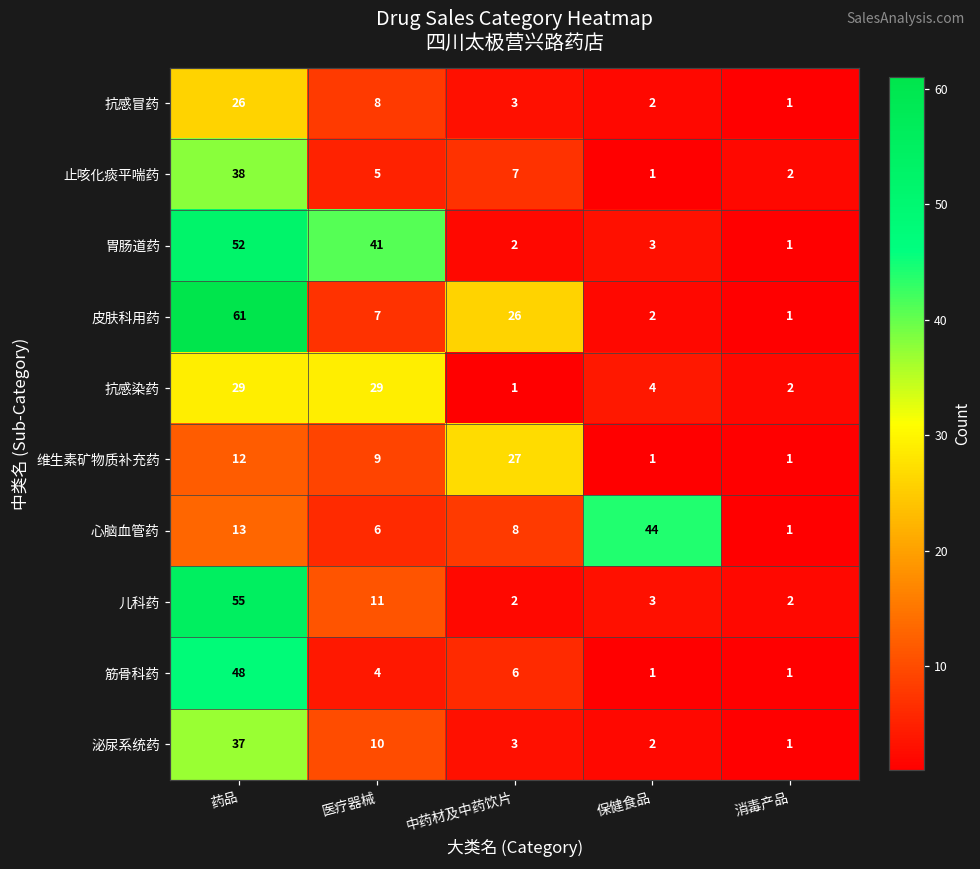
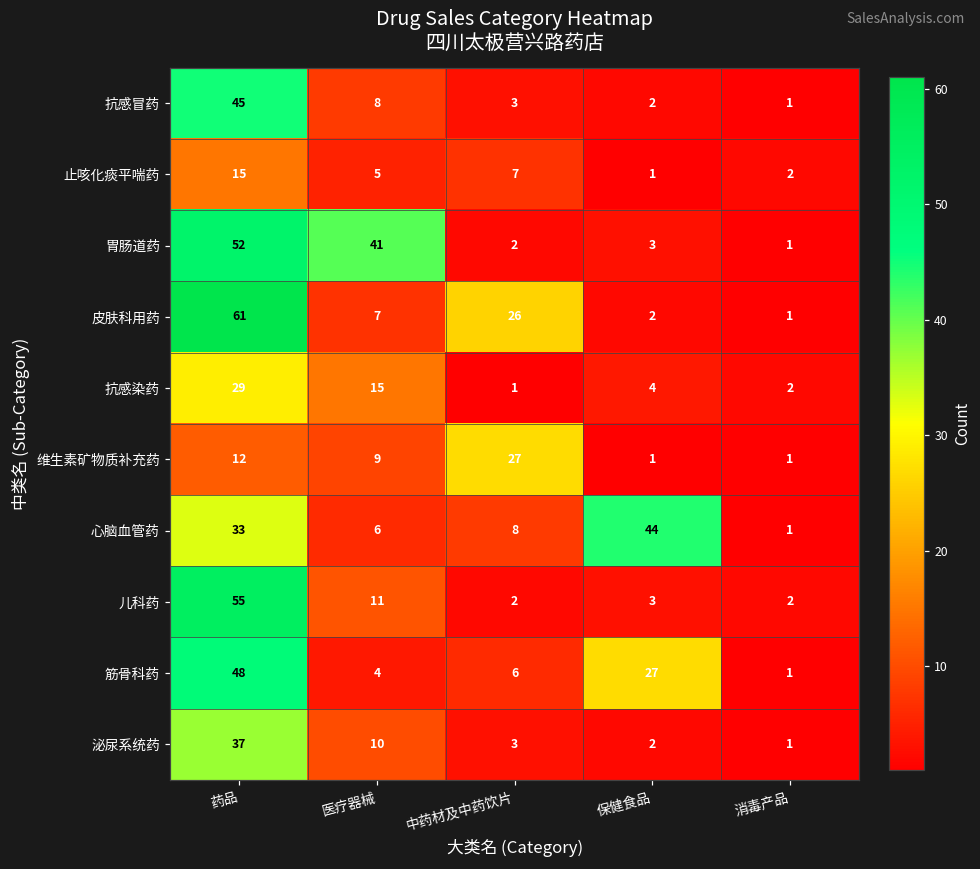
  {
    "抗感冒药": {
-     "药品": 26,
+     "药品": 45,
      "医疗器械": 8,
      "中药材及中药饮片": 3,
      "保健食品": 2,
      "消毒产品": 1
    },
    "止咳化痰平喘药": {
-     "药品": 38,
+     "药品": 15,
      "医疗器械": 5,
      "中药材及中药饮片": 7,
      "保健食品": 1,
      "消毒产品": 2
    },
    "胃肠道药": {
      "药品": 52,
      "医疗器械": 41,
      "中药材及中药饮片": 2,
      "保健食品": 3,
      "消毒产品": 1
    },
    "皮肤科用药": {
      "药品": 61,
      "医疗器械": 7,
      "中药材及中药饮片": 26,
      "保健食品": 2,
      "消毒产品": 1
    },
    "抗感染药": {
      "药品": 29,
-     "医疗器械": 29,
+     "医疗器械": 15,
      "中药材及中药饮片": 1,
      "保健食品": 4,
      "消毒产品": 2
    },
    "维生素矿物质补充药": {
      "药品": 12,
      "医疗器械": 9,
      "中药材及中药饮片": 27,
      "保健食品": 1,
      "消毒产品": 1
    },
    "心脑血管药": {
-     "药品": 13,
+     "药品": 33,
      "医疗器械": 6,
      "中药材及中药饮片": 8,
      "保健食品": 44,
      "消毒产品": 1
    },
    "儿科药": {
      "药品": 55,
      "医疗器械": 11,
      "中药材及中药饮片": 2,
      "保健食品": 3,
      "消毒产品": 2
    },
    "筋骨科药": {
      "药品": 48,
      "医疗器械": 4,
      "中药材及中药饮片": 6,
-     "保健食品": 1,
+     "保健食品": 27,
      "消毒产品": 1
    },
    "泌尿系统药": {
      "药品": 37,
      "医疗器械": 10,
      "中药材及中药饮片": 3,
      "保健食品": 2,
      "消毒产品": 1
    }
  }
